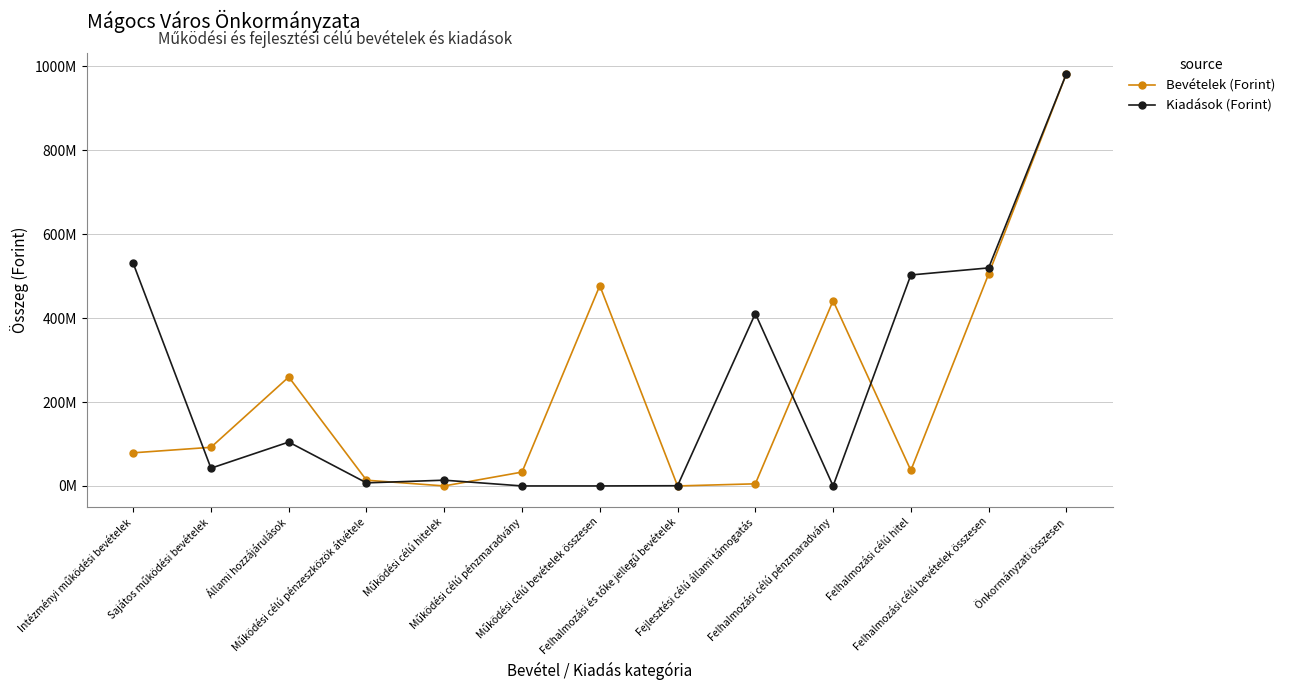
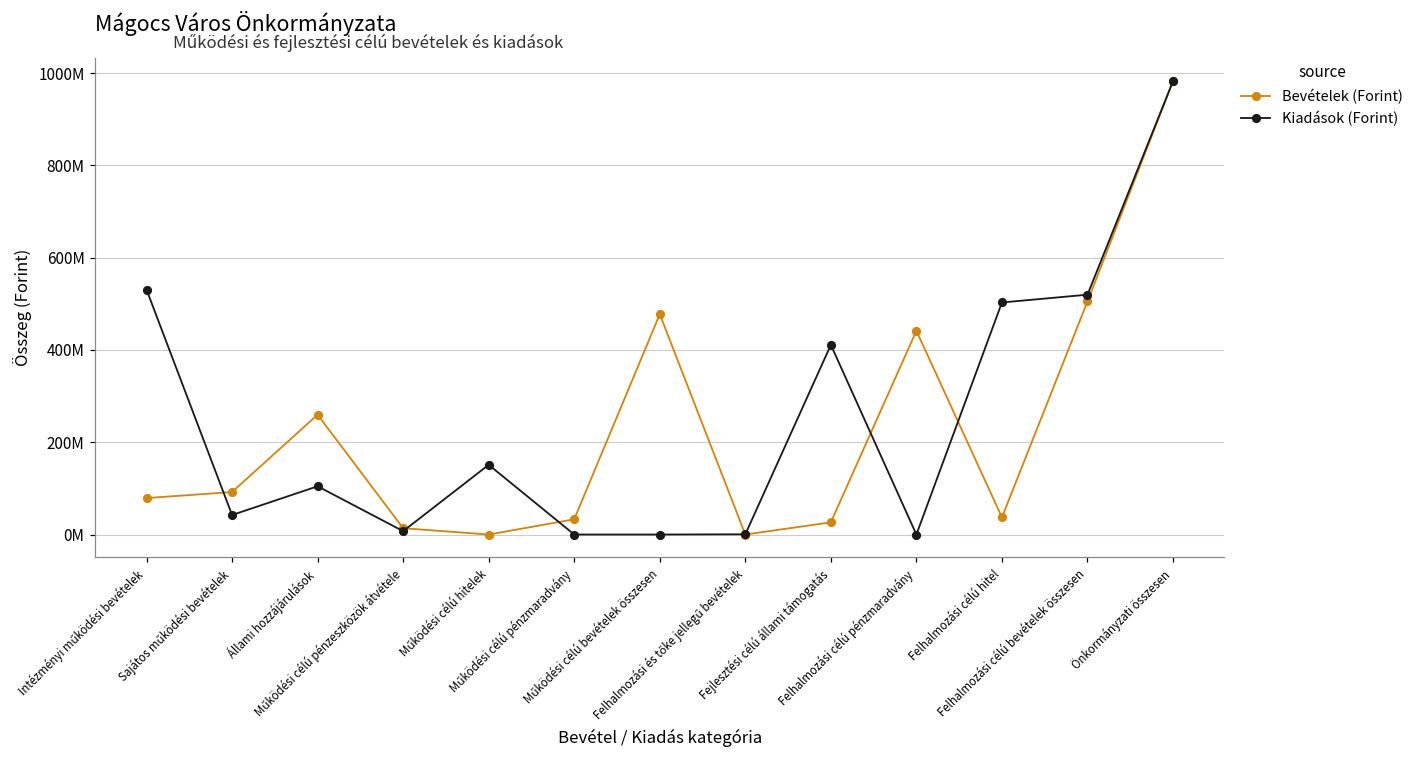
  {
    "Bevételek (Forint)": {
      "Intézményi működési bevételek": 80000000,
      "Sajátos működési bevételek": 90000000,
      "Állami hozzájárulások": 260000000,
      "Működési célú pénzeszközök átvétele": 10000000,
      "Működési célú hitelek": 0,
      "Működési célú pénzmaradvány": 30000000,
      "Működési célú bevételek összesen": 480000000,
-     "Fejlesztési célú állami támogatás": 10000000,
+     "Fejlesztési célú állami támogatás": 30000000,
      "Felhalmozási célú pénzmaradvány": 440000000,
      "Felhalmozási célú hitel": 40000000,
      "Felhalmozási célú bevételek összesen": 510000000
    },
    "Kiadások (Forint)": {
      "Intézményi működési bevételek": 530000000,
      "Sajátos működési bevételek": 40000000,
      "Állami hozzájárulások": 100000000,
      "Működési célú pénzeszközök átvétele": 10000000,
-     "Működési célú hitelek": 10000000,
+     "Működési célú hitelek": 150000000,
      "Működési célú pénzmaradvány": 0,
      "Működési célú bevételek összesen": 0,
      "Fejlesztési célú állami támogatás": 410000000,
      "Felhalmozási célú pénzmaradvány": 0,
      "Felhalmozási célú hitel": 500000000,
      "Felhalmozási célú bevételek összesen": 520000000
    }
  }
